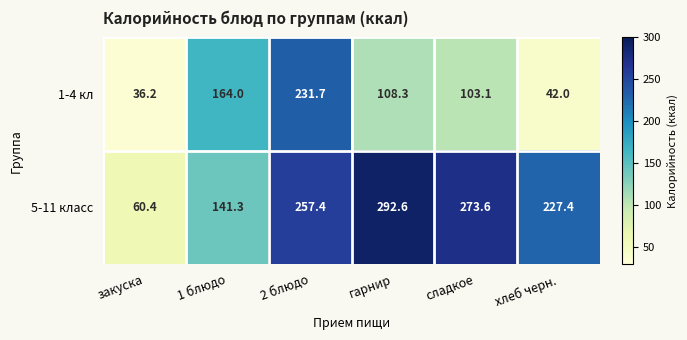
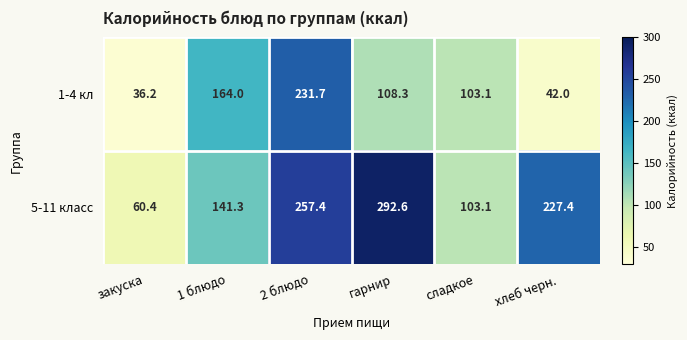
  {
    "1-4 кл": {
      "закуска": 36.2,
      "1 блюдо": 164.0,
      "2 блюдо": 231.7,
      "гарнир": 108.3,
      "сладкое": 103.1,
      "хлеб черн.": 42.0
    },
    "5-11 класс": {
      "закуска": 60.4,
      "1 блюдо": 141.3,
      "2 блюдо": 257.4,
      "гарнир": 292.6,
-     "сладкое": 273.6,
+     "сладкое": 103.1,
      "хлеб черн.": 227.4
    }
  }
